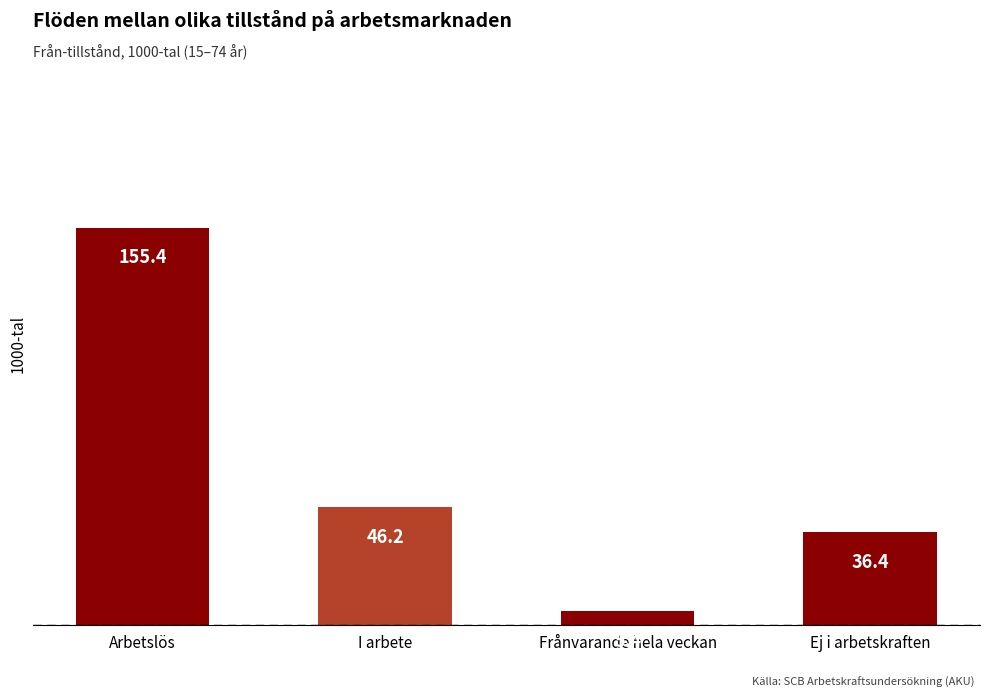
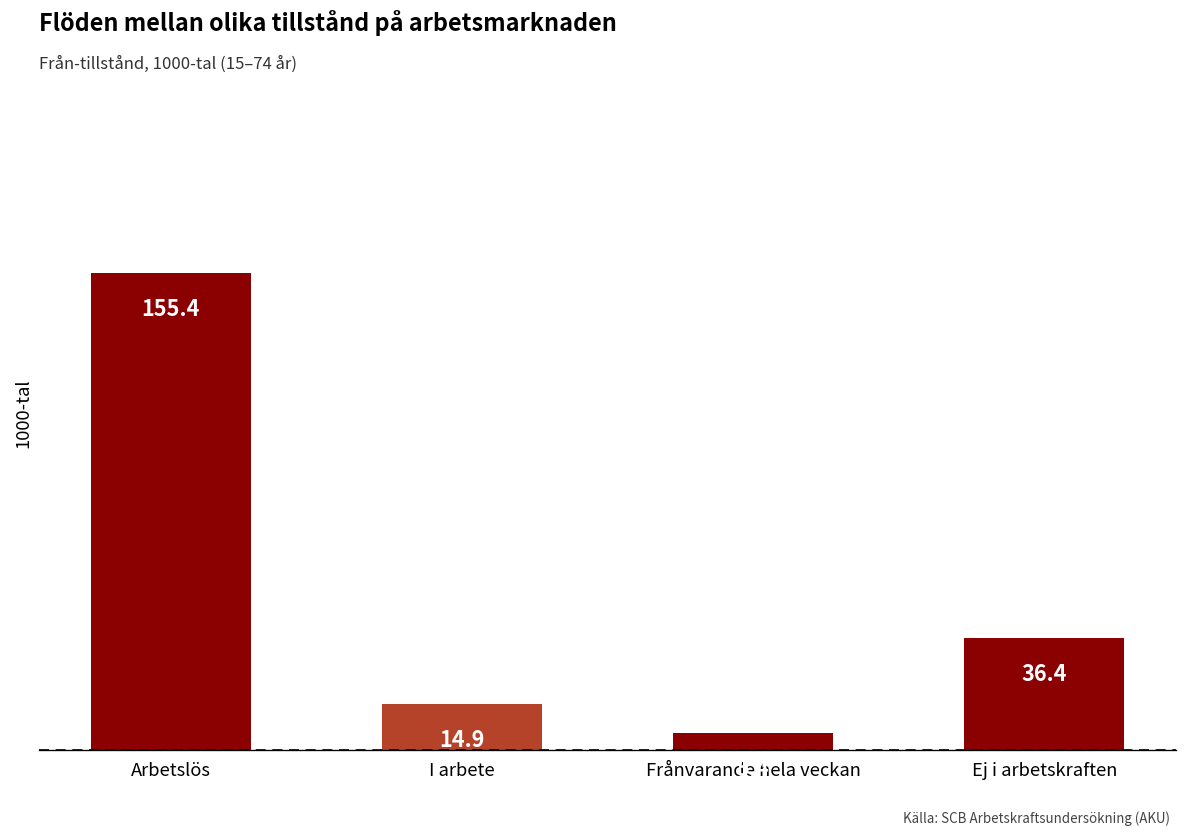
  {
    "Arbetslös": 155.4,
-   "I arbete": 46.2,
+   "I arbete": 14.9,
    "Ej i arbetskraften": 36.4
  }
